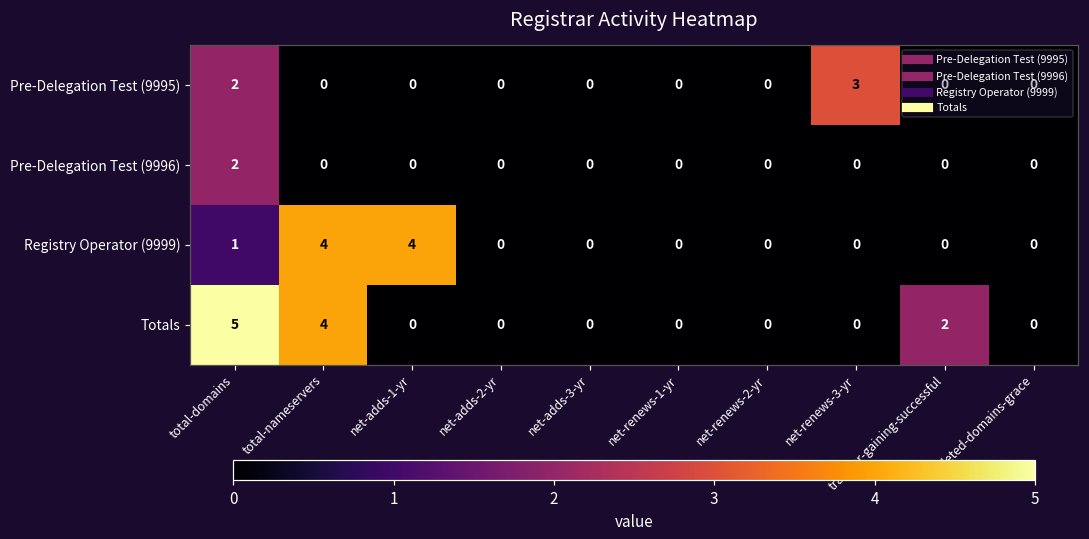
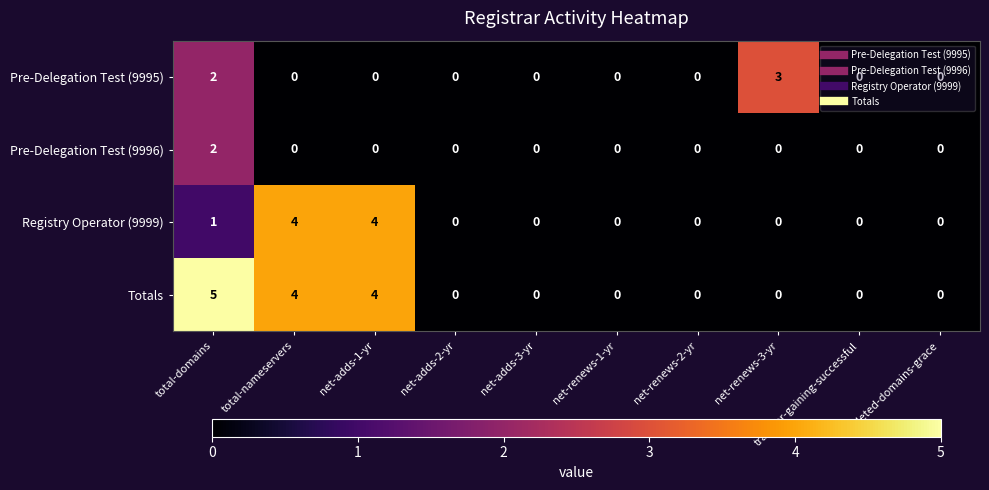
  {
    "Pre-Delegation Test (9995)": {
      "total-domains": 2,
      "total-nameservers": 0,
      "net-adds-1-yr": 0,
      "net-adds-2-yr": 0,
      "net-adds-3-yr": 0,
      "net-renews-1-yr": 0,
      "net-renews-2-yr": 0,
      "net-renews-3-yr": 3
    },
    "Pre-Delegation Test (9996)": {
      "total-domains": 2,
      "total-nameservers": 0,
      "net-adds-1-yr": 0,
      "net-adds-2-yr": 0,
      "net-adds-3-yr": 0,
      "net-renews-1-yr": 0,
      "net-renews-2-yr": 0,
      "net-renews-3-yr": 0,
      "transfer-gaining-successful": 0,
      "deleted-domains-grace": 0
    },
    "Registry Operator (9999)": {
      "total-domains": 1,
      "total-nameservers": 4,
      "net-adds-1-yr": 4,
      "net-adds-2-yr": 0,
      "net-adds-3-yr": 0,
      "net-renews-1-yr": 0,
      "net-renews-2-yr": 0,
      "net-renews-3-yr": 0,
      "transfer-gaining-successful": 0,
      "deleted-domains-grace": 0
    },
    "Totals": {
      "total-domains": 5,
      "total-nameservers": 4,
-     "net-adds-1-yr": 0,
+     "net-adds-1-yr": 4,
      "net-adds-2-yr": 0,
      "net-adds-3-yr": 0,
      "net-renews-1-yr": 0,
      "net-renews-2-yr": 0,
      "net-renews-3-yr": 0,
-     "transfer-gaining-successful": 2,
+     "transfer-gaining-successful": 0,
      "deleted-domains-grace": 0
    }
  }
